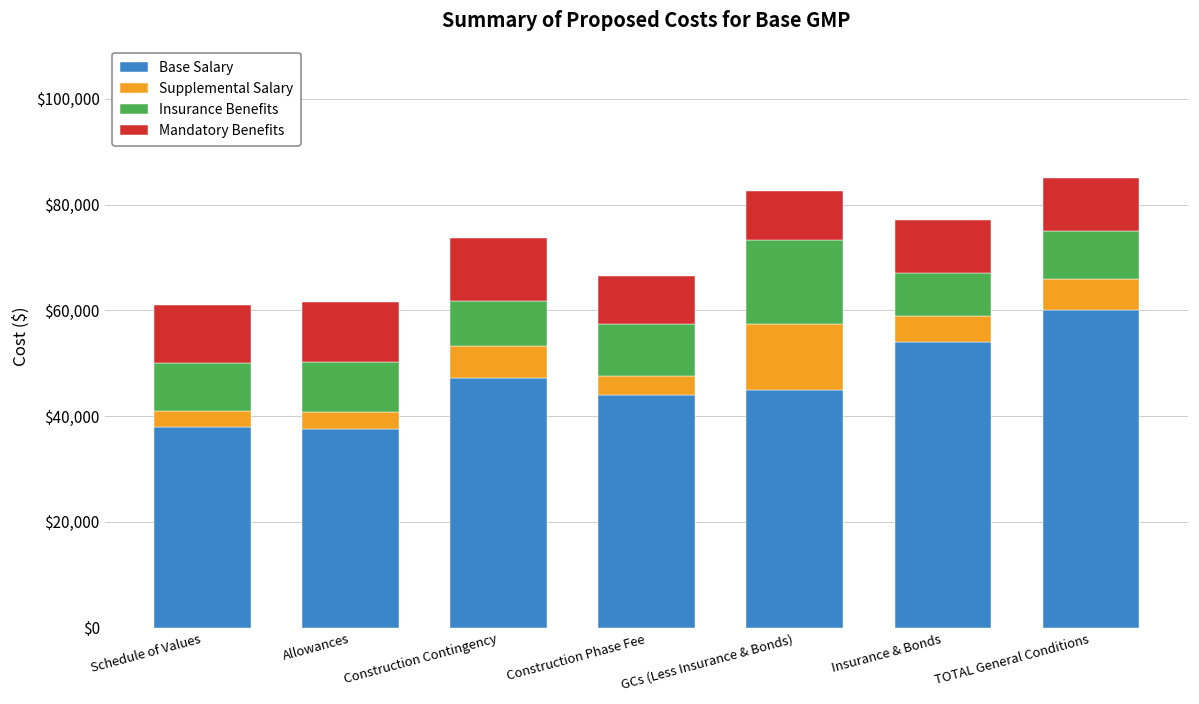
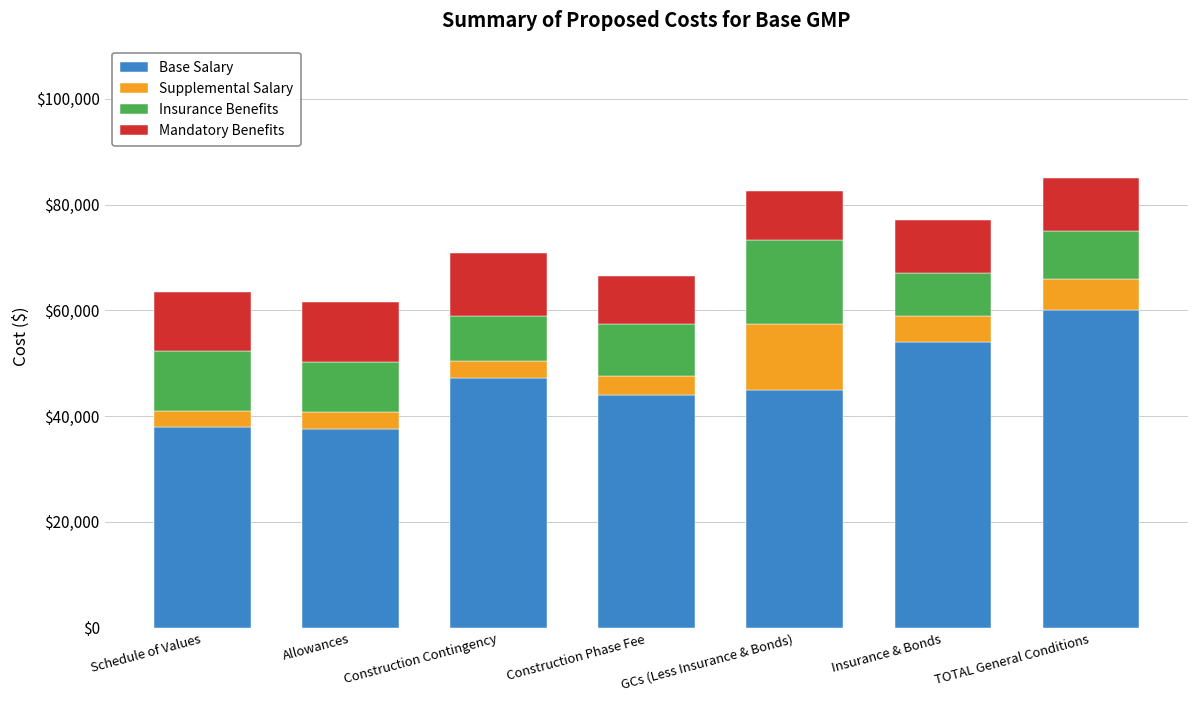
  {
    "Base Salary": {
      "Schedule of Values": "$38,000",
      "Allowances": "$38,000",
      "Construction Contingency": "$47,000",
      "Construction Phase Fee": "$44,000",
      "GCs (Less Insurance & Bonds)": "$45,000",
      "Insurance & Bonds": "$54,000",
      "TOTAL General Conditions": "$60,000"
    },
    "Supplemental Salary": {
      "Schedule of Values": "$3,000",
      "Allowances": "$3,000",
-     "Construction Contingency": "$6,000",
+     "Construction Contingency": "$3,000",
      "Construction Phase Fee": "$4,000",
      "GCs (Less Insurance & Bonds)": "$12,000",
      "Insurance & Bonds": "$5,000",
      "TOTAL General Conditions": "$6,000"
    },
    "Insurance Benefits": {
-     "Schedule of Values": "$9,000",
+     "Schedule of Values": "$11,000",
      "Allowances": "$10,000",
      "Construction Contingency": "$9,000",
      "Construction Phase Fee": "$10,000",
      "GCs (Less Insurance & Bonds)": "$16,000",
      "Insurance & Bonds": "$8,000",
      "TOTAL General Conditions": "$9,000"
    },
    "Mandatory Benefits": {
      "Schedule of Values": "$11,000",
      "Allowances": "$11,000",
      "Construction Contingency": "$12,000",
      "Construction Phase Fee": "$9,000",
      "GCs (Less Insurance & Bonds)": "$9,000",
      "Insurance & Bonds": "$10,000",
      "TOTAL General Conditions": "$10,000"
    }
  }
